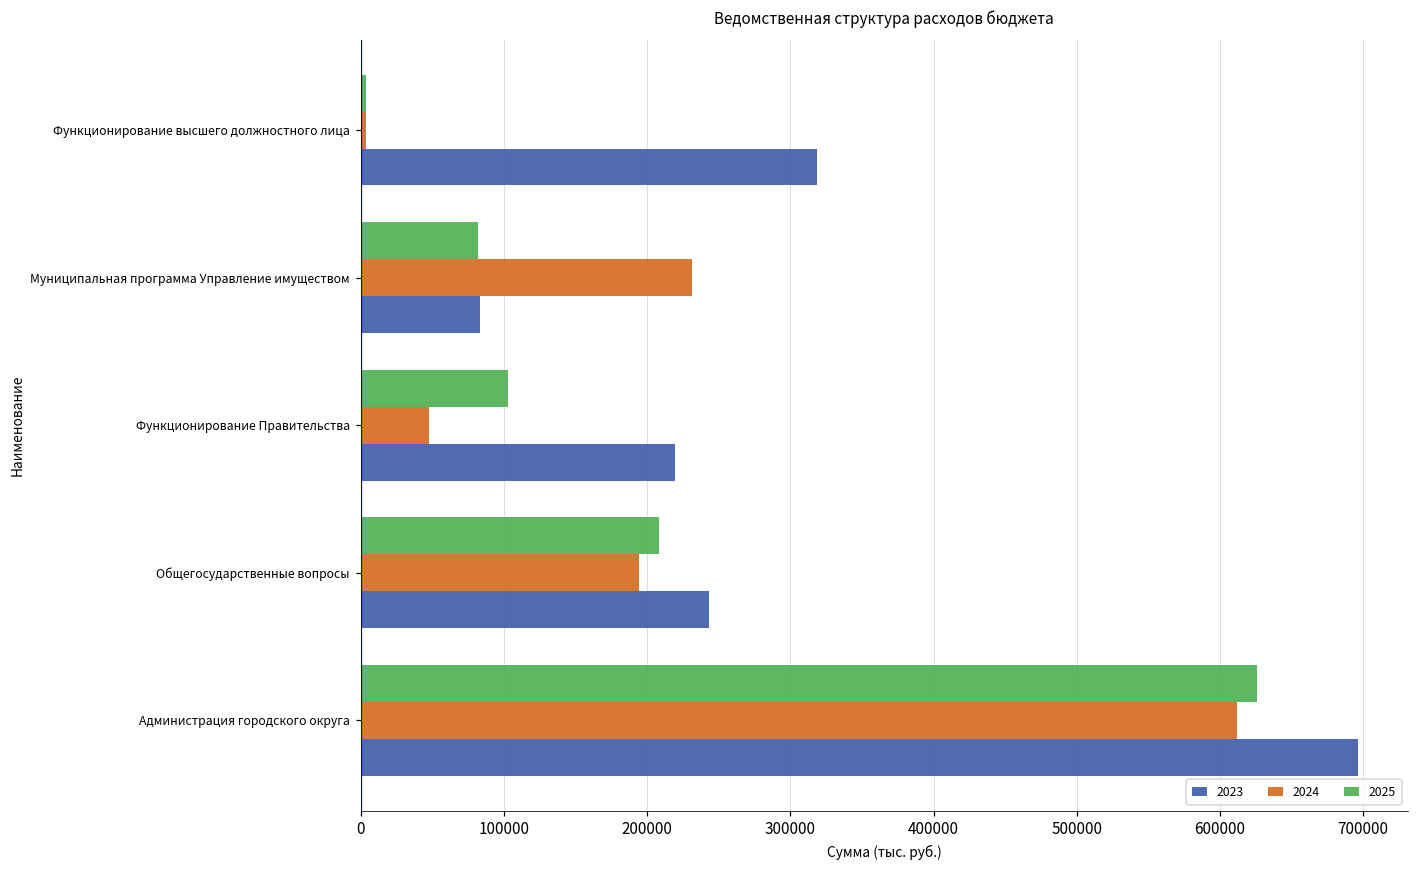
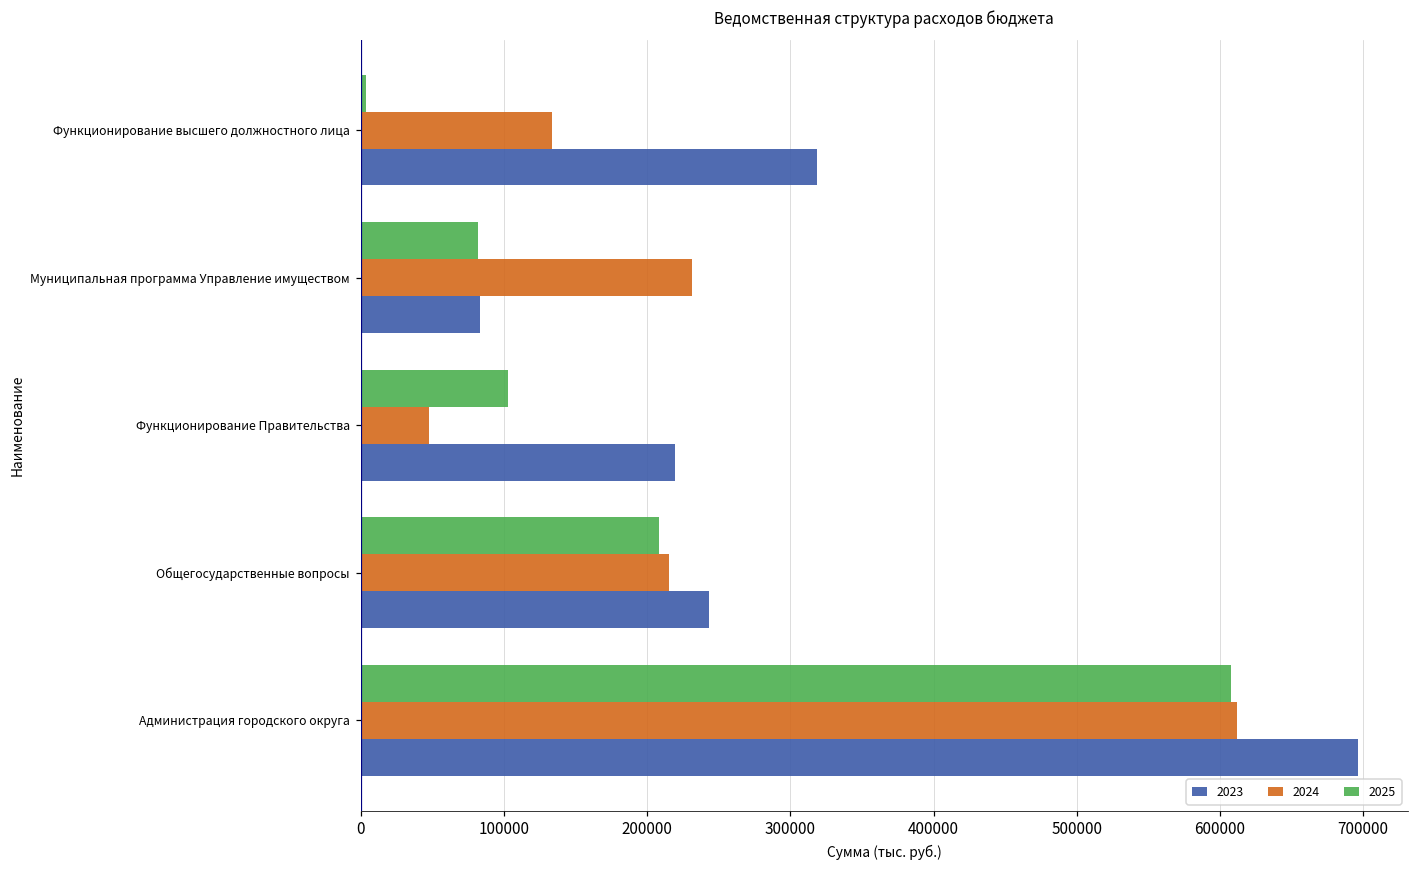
  {
    "2023": {
      "Функционирование высшего должностного лица": 318000,
      "Муниципальная программа Управление имуществом": 83000,
      "Функционирование Правительства": 219000,
      "Общегосударственные вопросы": 243000,
      "Администрация городского округа": 696000
    },
    "2024": {
-     "Функционирование высшего должностного лица": 3000,
+     "Функционирование высшего должностного лица": 133000,
      "Муниципальная программа Управление имуществом": 231000,
      "Функционирование Правительства": 48000,
-     "Общегосударственные вопросы": 194000,
+     "Общегосударственные вопросы": 215000,
      "Администрация городского округа": 612000
    },
    "2025": {
      "Функционирование высшего должностного лица": 3000,
      "Муниципальная программа Управление имуществом": 82000,
      "Функционирование Правительства": 103000,
      "Общегосударственные вопросы": 208000,
-     "Администрация городского округа": 626000
+     "Администрация городского округа": 608000
    }
  }
